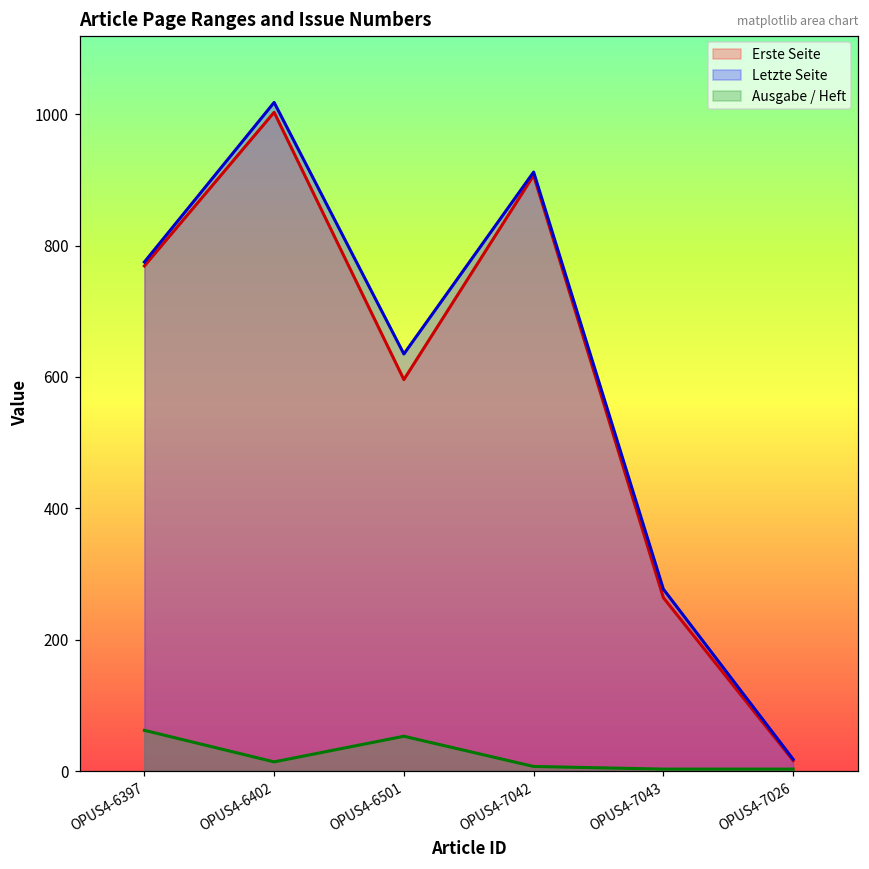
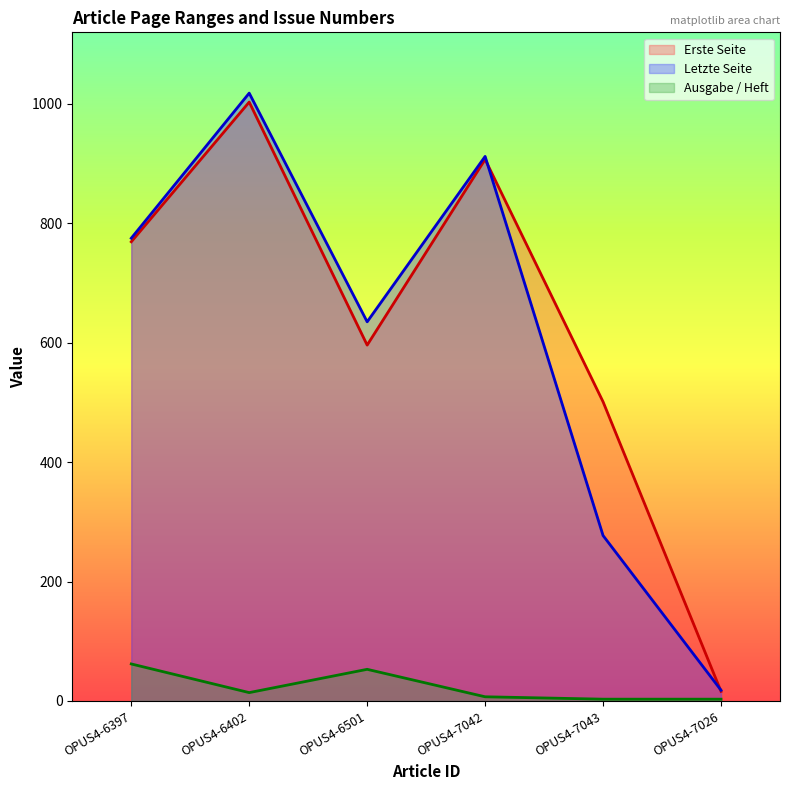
  {
    "Erste Seite": {
      "OPUS4-6397": 770,
      "OPUS4-6402": 1000,
      "OPUS4-6501": 600,
      "OPUS4-7042": 910,
-     "OPUS4-7043": 260
+     "OPUS4-7043": 500
    },
    "Letzte Seite": {
      "OPUS4-6397": 780,
      "OPUS4-6402": 1020,
      "OPUS4-6501": 640,
      "OPUS4-7042": 910,
      "OPUS4-7043": 280
    },
    "Ausgabe / Heft": {
      "OPUS4-6397": 60,
      "OPUS4-6402": 10,
      "OPUS4-6501": 50,
      "OPUS4-7042": 10,
      "OPUS4-7043": 0,
      "OPUS4-7026": 0
    }
  }
